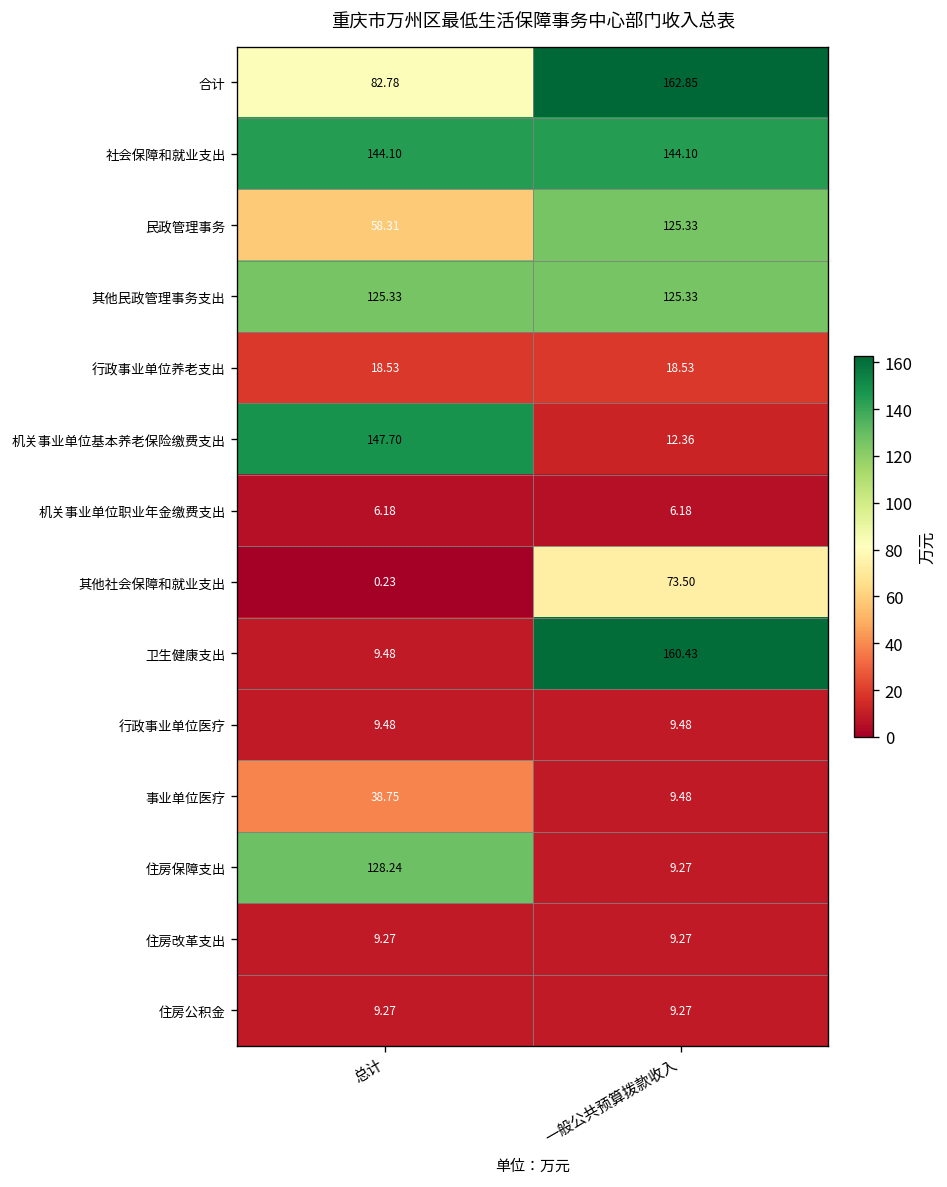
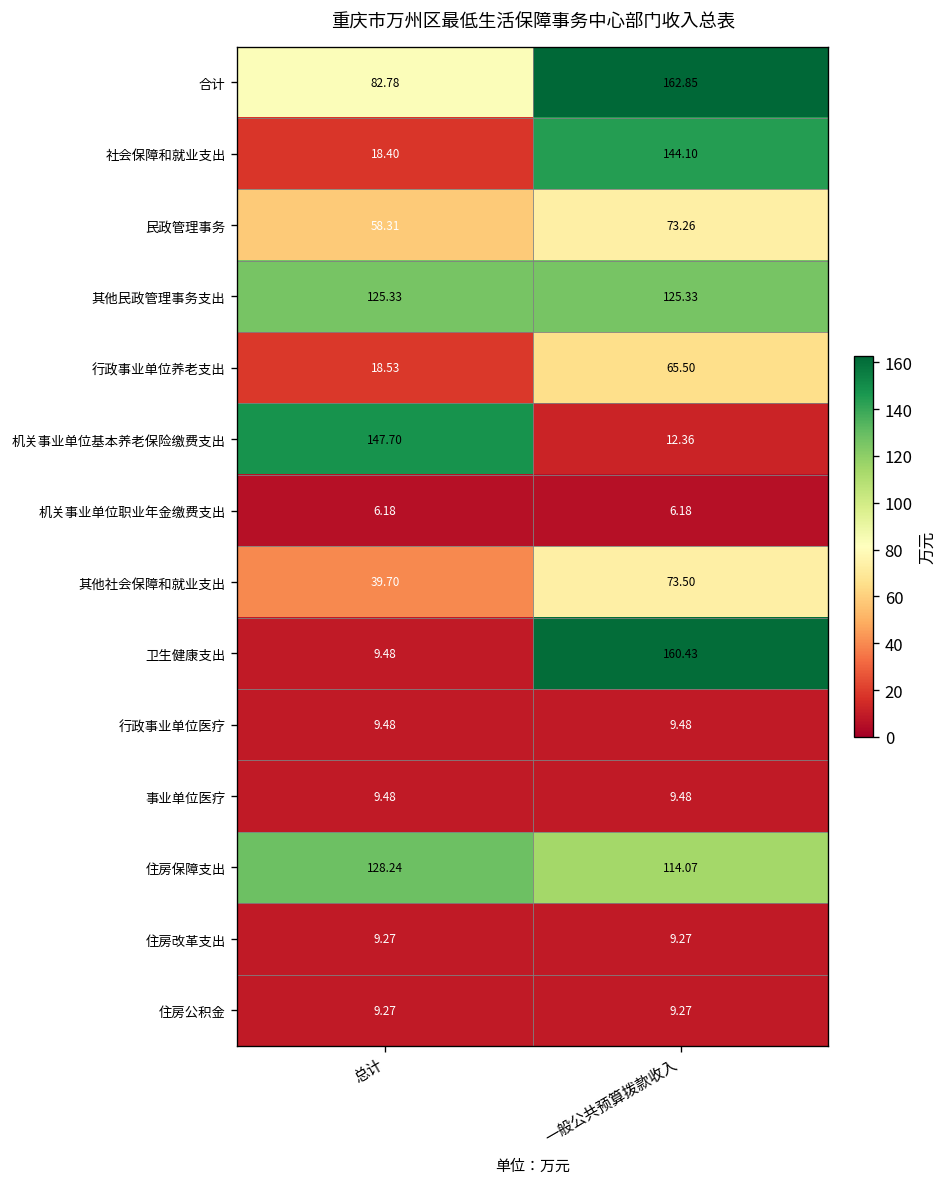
  {
    "合计": {
      "总计": 82.78,
      "一般公共预算拨款收入": 162.85
    },
    "社会保障和就业支出": {
-     "总计": 144.10,
+     "总计": 18.40,
      "一般公共预算拨款收入": 144.10
    },
    "民政管理事务": {
      "总计": 58.31,
-     "一般公共预算拨款收入": 125.33
+     "一般公共预算拨款收入": 73.26
    },
    "其他民政管理事务支出": {
      "总计": 125.33,
      "一般公共预算拨款收入": 125.33
    },
    "行政事业单位养老支出": {
      "总计": 18.53,
-     "一般公共预算拨款收入": 18.53
+     "一般公共预算拨款收入": 65.50
    },
    "机关事业单位基本养老保险缴费支出": {
      "总计": 147.70,
      "一般公共预算拨款收入": 12.36
    },
    "机关事业单位职业年金缴费支出": {
      "总计": 6.18,
      "一般公共预算拨款收入": 6.18
    },
    "其他社会保障和就业支出": {
-     "总计": 0.23,
+     "总计": 39.70,
      "一般公共预算拨款收入": 73.50
    },
    "卫生健康支出": {
      "总计": 9.48,
      "一般公共预算拨款收入": 160.43
    },
    "行政事业单位医疗": {
      "总计": 9.48,
      "一般公共预算拨款收入": 9.48
    },
    "事业单位医疗": {
-     "总计": 38.75,
+     "总计": 9.48,
      "一般公共预算拨款收入": 9.48
    },
    "住房保障支出": {
      "总计": 128.24,
-     "一般公共预算拨款收入": 9.27
+     "一般公共预算拨款收入": 114.07
    },
    "住房改革支出": {
      "总计": 9.27,
      "一般公共预算拨款收入": 9.27
    },
    "住房公积金": {
      "总计": 9.27,
      "一般公共预算拨款收入": 9.27
    }
  }
